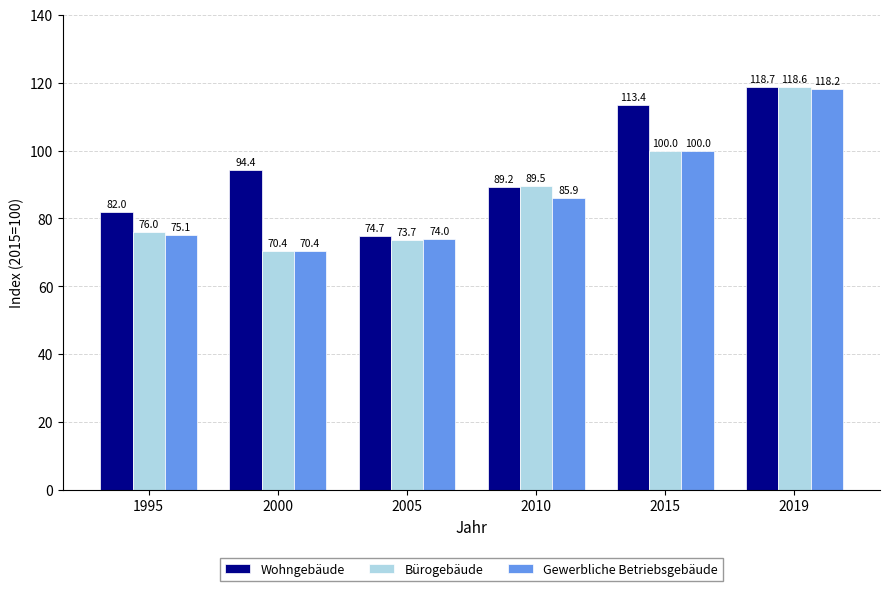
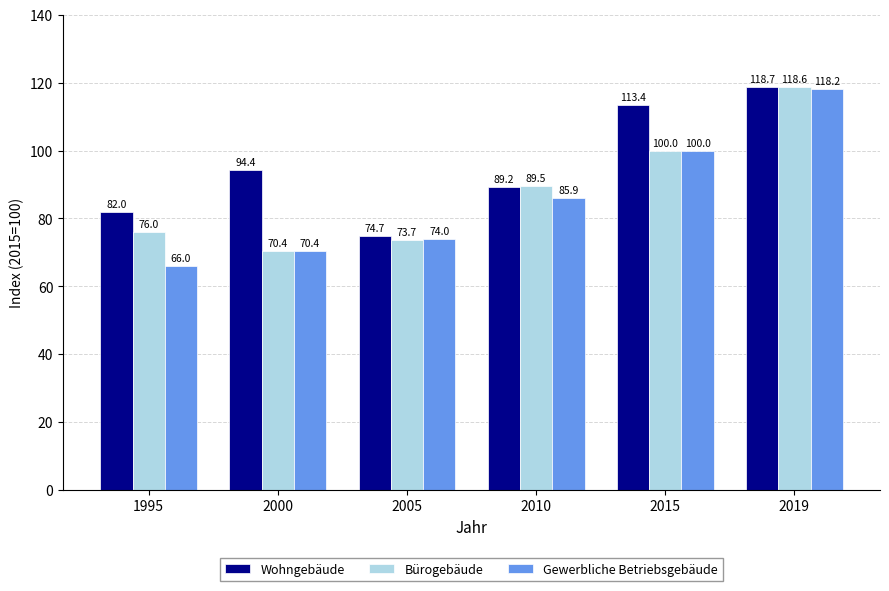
  {
    "Wohngebäude": {
      "1995": 82.0,
      "2000": 94.4,
      "2005": 74.7,
      "2010": 89.2,
      "2015": 113.4,
      "2019": 118.7
    },
    "Bürogebäude": {
      "1995": 76.0,
      "2000": 70.4,
      "2005": 73.7,
      "2010": 89.5,
      "2015": 100.0,
      "2019": 118.6
    },
    "Gewerbliche Betriebsgebäude": {
-     "1995": 75.1,
+     "1995": 66.0,
      "2000": 70.4,
      "2005": 74.0,
      "2010": 85.9,
      "2015": 100.0,
      "2019": 118.2
    }
  }
